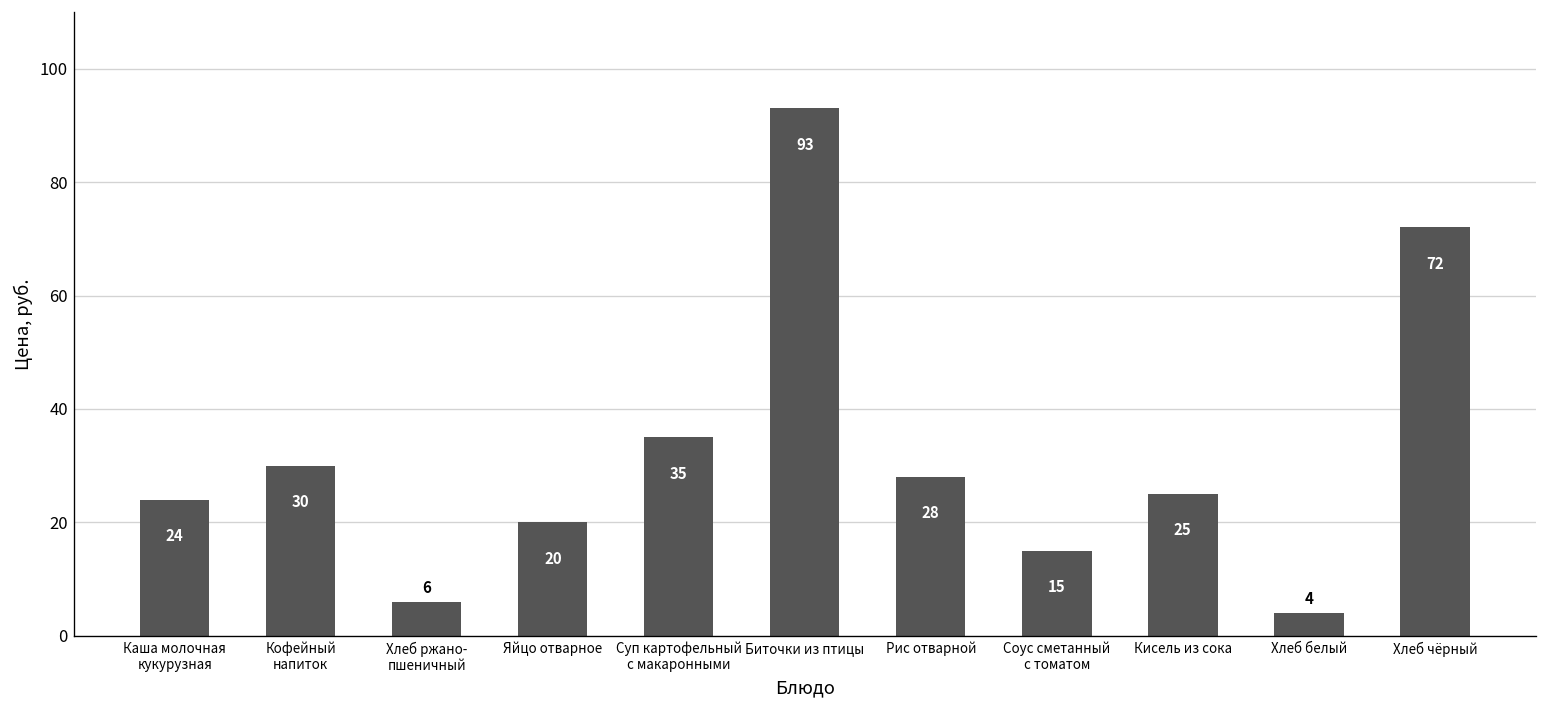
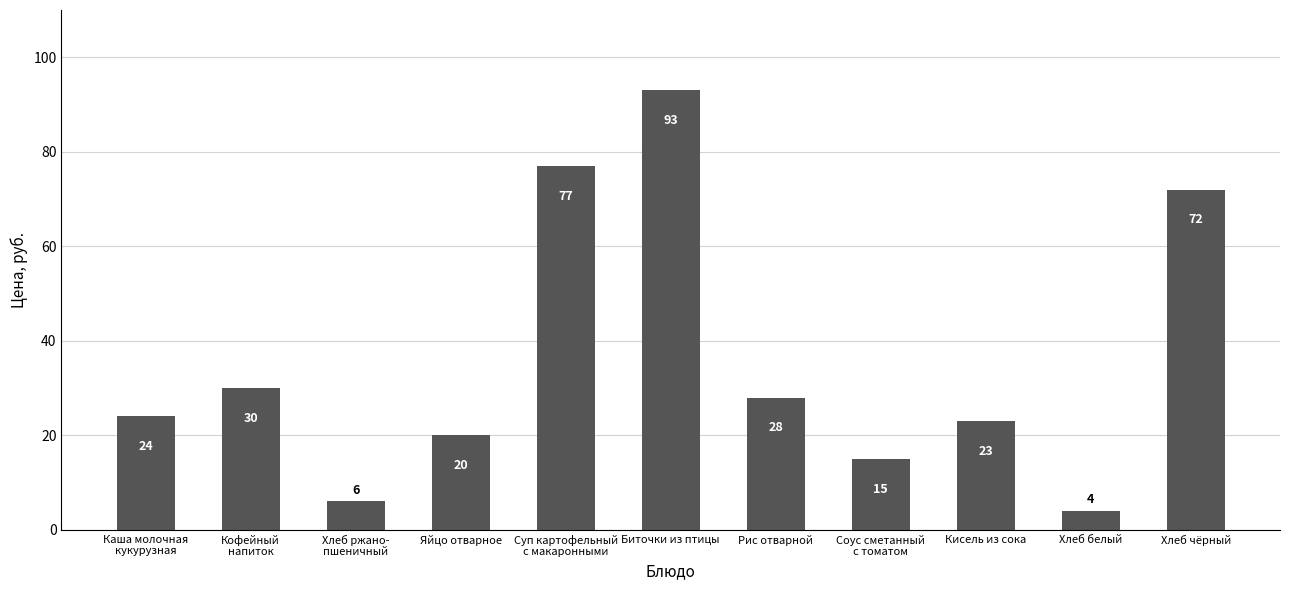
  {
    "Каша молочная кукурузная": 24,
    "Кофейный напиток": 30,
    "Хлеб ржано- пшеничный": 6,
    "Яйцо отварное": 20,
-   "Суп картофельный с макаронными": 35,
+   "Суп картофельный с макаронными": 77,
    "Биточки из птицы": 93,
    "Рис отварной": 28,
    "Соус сметанный с томатом": 15,
-   "Кисель из сока": 25,
+   "Кисель из сока": 23,
    "Хлеб белый": 4,
    "Хлеб чёрный": 72
  }
